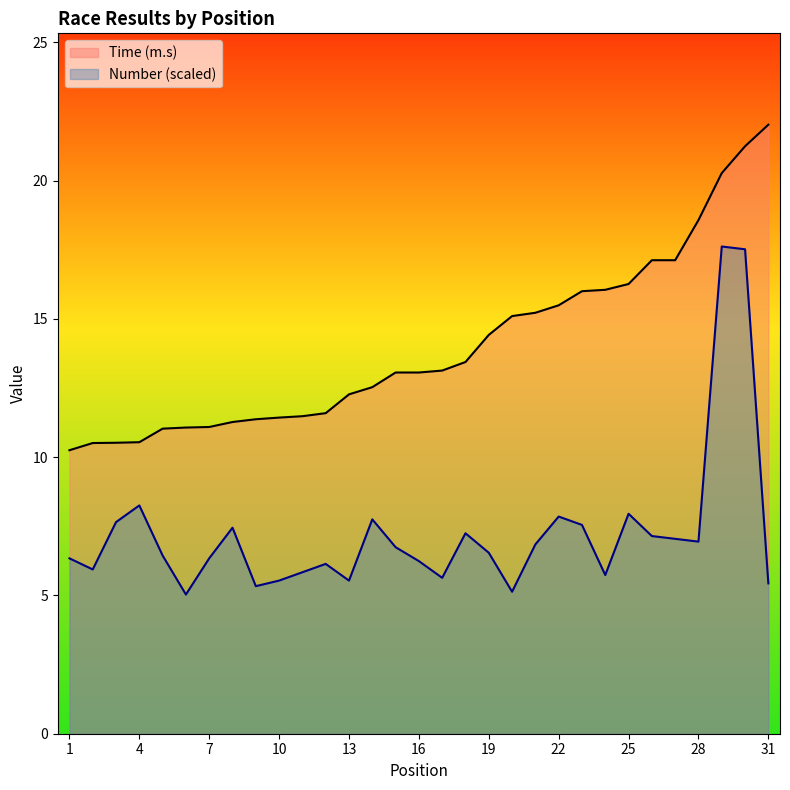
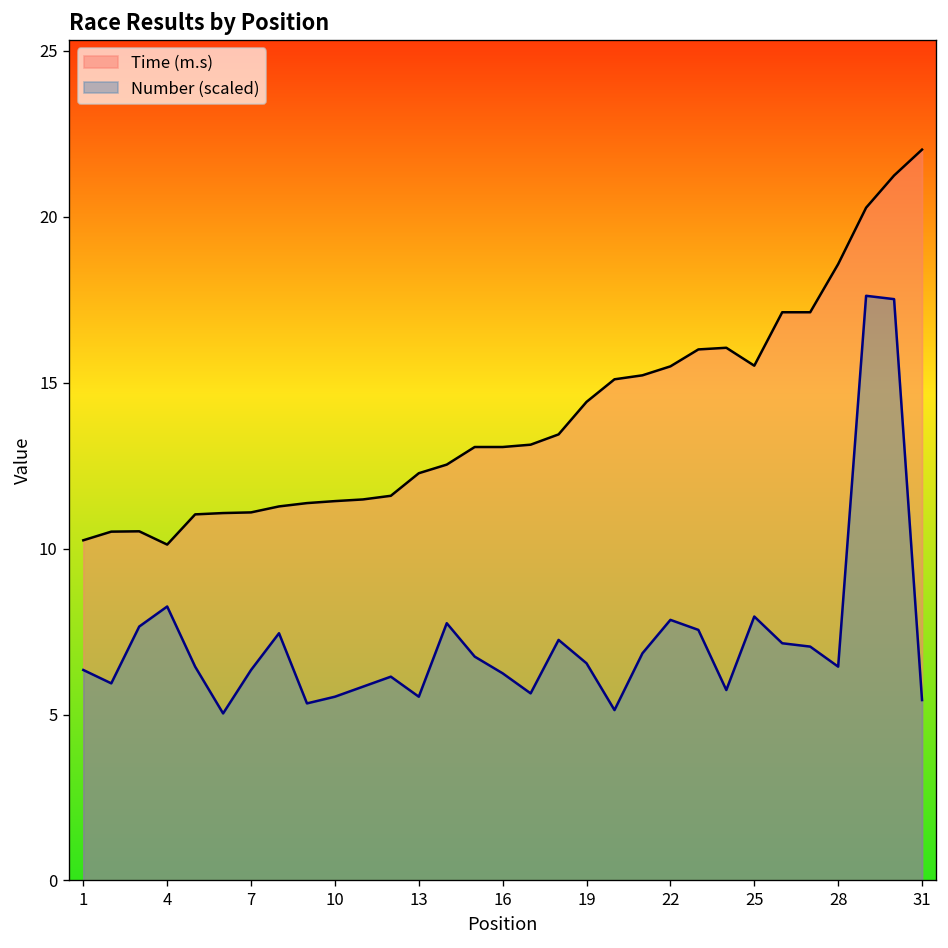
  {
    "Time (m.s)": {
      "1": 10.3,
-     "4": 10.5,
+     "4": 10.1,
      "7": 11.1,
      "10": 11.4,
      "13": 12.3,
      "16": 13.1,
      "19": 14.4,
      "22": 15.5,
-     "25": 16.3,
+     "25": 15.5,
      "28": 18.6,
      "31": 22.0
    },
    "Number (scaled)": {
      "1": 6.3,
      "4": 8.3,
      "7": 6.3,
      "10": 5.5,
      "13": 5.5,
      "16": 6.2,
      "19": 6.5,
      "22": 7.9,
      "25": 8.0,
-     "28": 6.9,
+     "28": 6.4,
      "31": 5.4
    }
  }
